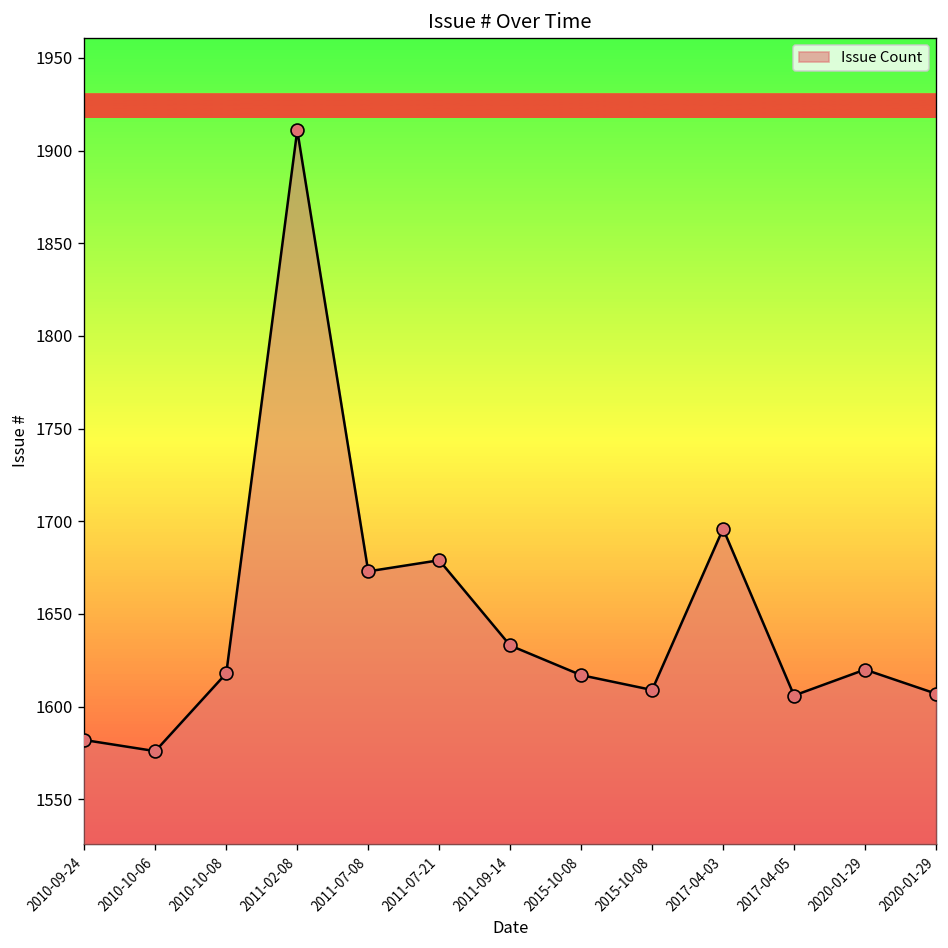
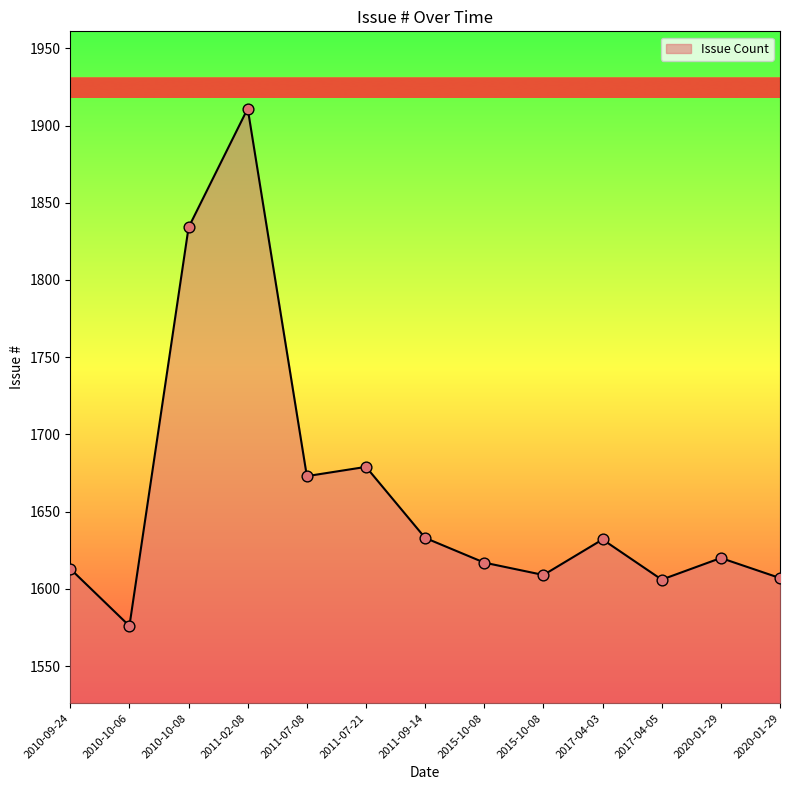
  {
-   "2010-09-24": 1582,
+   "2010-09-24": 1613,
    "2010-10-06": 1576,
-   "2010-10-08": 1618,
+   "2010-10-08": 1834,
    "2011-02-08": 1911,
    "2011-07-08": 1673,
    "2011-07-21": 1679,
    "2011-09-14": 1633,
-   "2017-04-03": 1696,
+   "2017-04-03": 1632,
    "2017-04-05": 1606
  }
